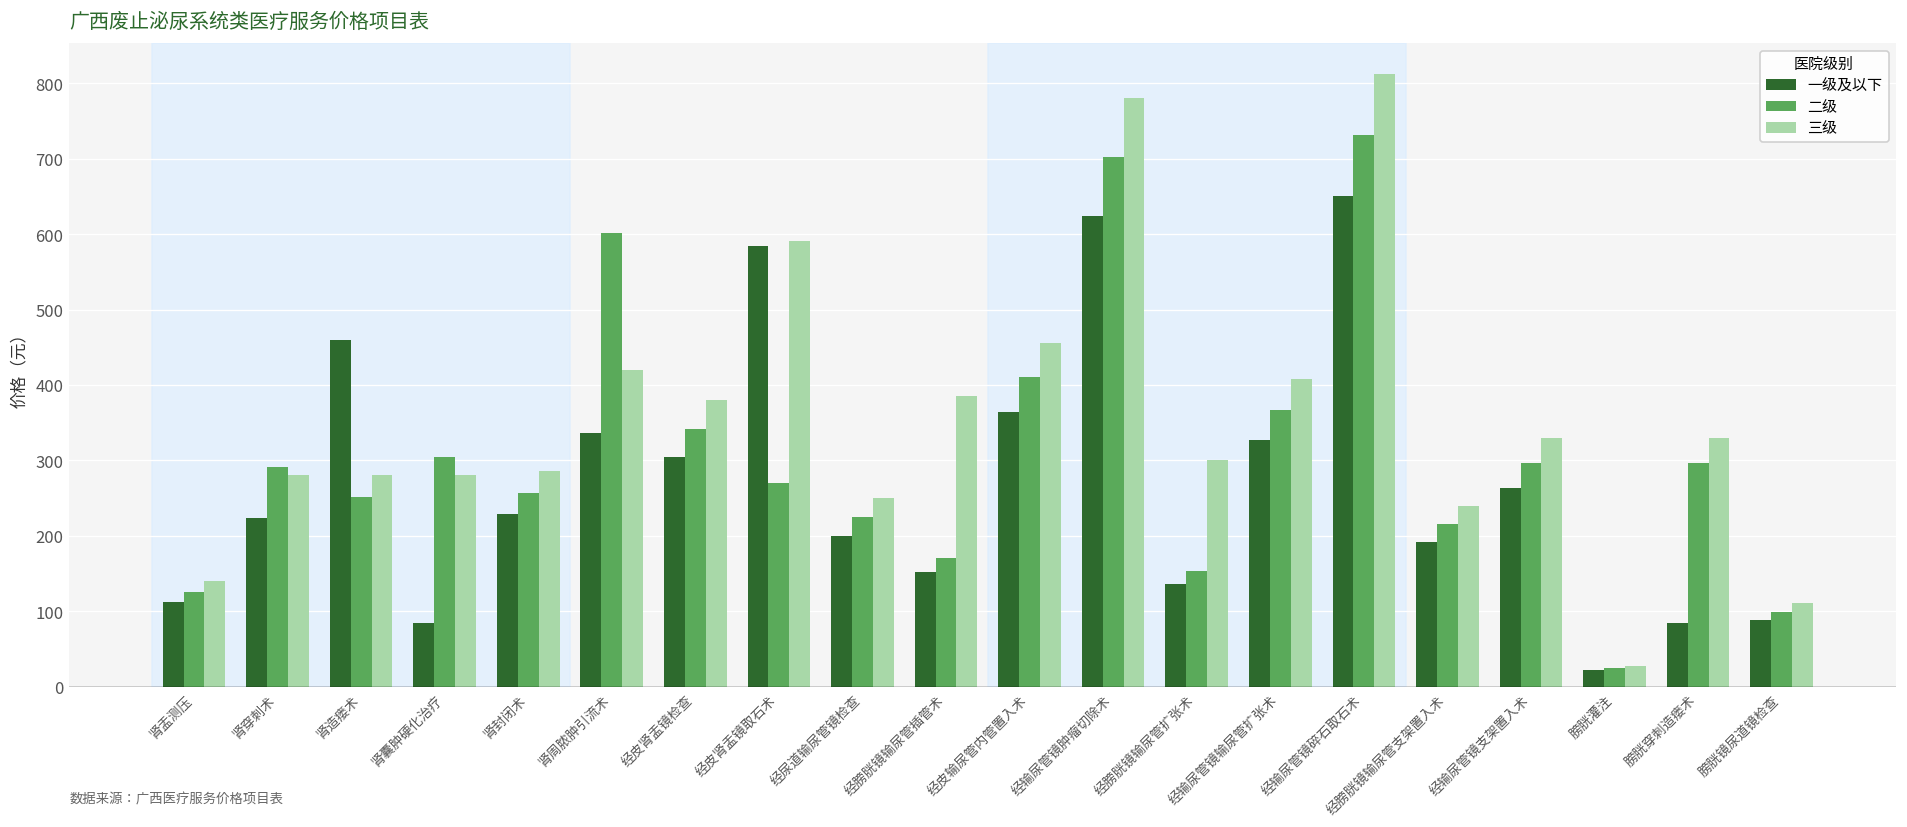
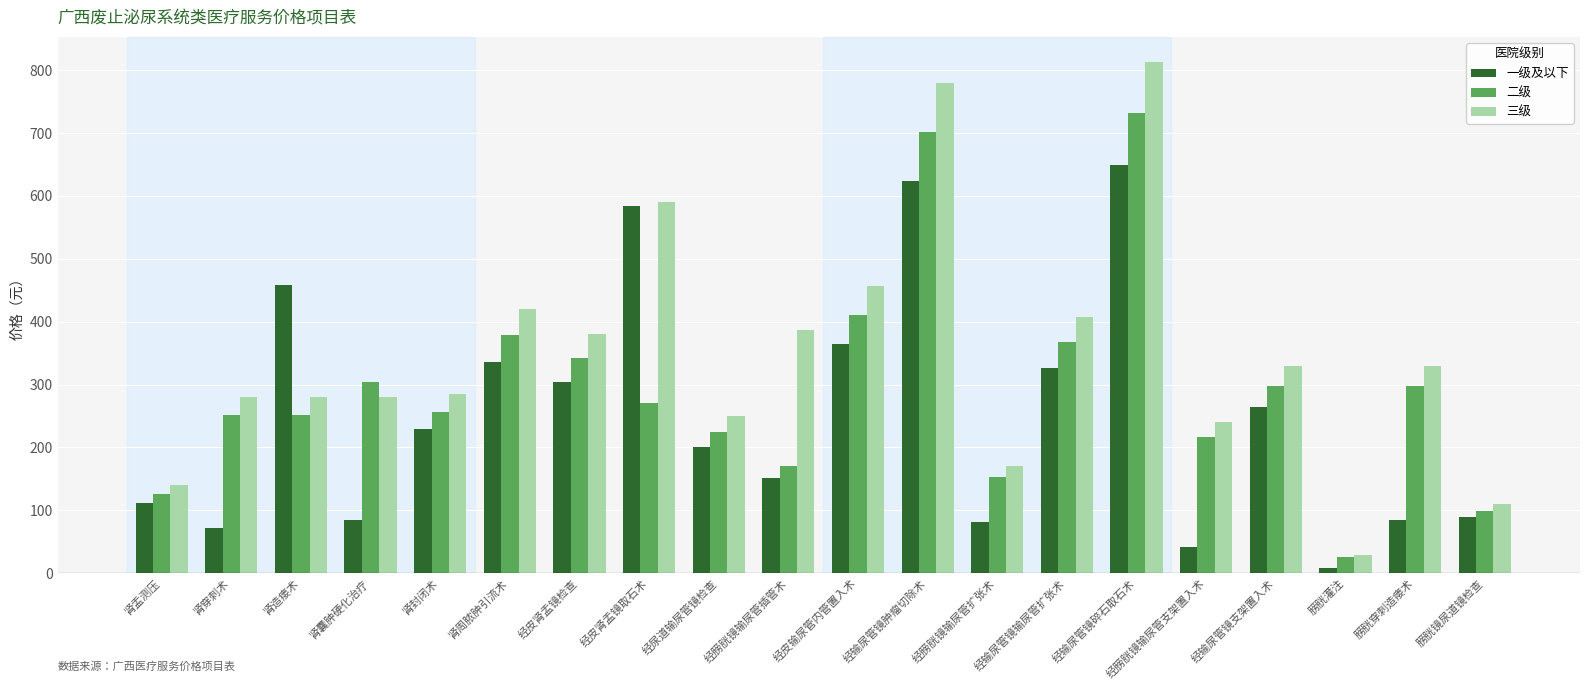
  {
    "一级及以下": {
      "肾盂测压": 110,
-     "肾穿刺术": 220,
+     "肾穿刺术": 70,
      "肾造瘘术": 460,
      "肾囊肿硬化治疗": 90,
      "肾封闭术": 230,
      "肾周脓肿引流术": 340,
      "经皮肾盂镜检查": 300,
      "经皮肾盂镜取石术": 580,
      "经尿道输尿管镜检查": 200,
      "经膀胱镜输尿管插管术": 150,
      "经皮输尿管内管置入术": 360,
      "经输尿管镜肿瘤切除术": 620,
-     "经膀胱镜输尿管扩张术": 140,
+     "经膀胱镜输尿管扩张术": 80,
      "经输尿管镜输尿管扩张术": 330,
      "经输尿管镜碎石取石术": 650,
-     "经膀胱镜输尿管支架置入术": 190,
+     "经膀胱镜输尿管支架置入术": 40,
      "经输尿管镜支架置入术": 260,
-     "膀胱灌注": 20,
+     "膀胱灌注": 10,
      "膀胱穿刺造瘘术": 90,
      "膀胱镜尿道镜检查": 90
    },
    "二级": {
      "肾盂测压": 130,
-     "肾穿刺术": 290,
+     "肾穿刺术": 250,
      "肾造瘘术": 250,
      "肾囊肿硬化治疗": 300,
      "肾封闭术": 260,
-     "肾周脓肿引流术": 600,
+     "肾周脓肿引流术": 380,
      "经皮肾盂镜检查": 340,
      "经皮肾盂镜取石术": 270,
      "经尿道输尿管镜检查": 230,
      "经膀胱镜输尿管插管术": 170,
      "经皮输尿管内管置入术": 410,
      "经输尿管镜肿瘤切除术": 700,
      "经膀胱镜输尿管扩张术": 150,
      "经输尿管镜输尿管扩张术": 370,
      "经输尿管镜碎石取石术": 730,
      "经膀胱镜输尿管支架置入术": 220,
      "经输尿管镜支架置入术": 300,
      "膀胱灌注": 30,
      "膀胱穿刺造瘘术": 300,
      "膀胱镜尿道镜检查": 100
    },
    "三级": {
      "肾盂测压": 140,
      "肾穿刺术": 280,
      "肾造瘘术": 280,
      "肾囊肿硬化治疗": 280,
      "肾封闭术": 290,
      "肾周脓肿引流术": 420,
      "经皮肾盂镜检查": 380,
      "经皮肾盂镜取石术": 590,
      "经尿道输尿管镜检查": 250,
      "经膀胱镜输尿管插管术": 390,
      "经皮输尿管内管置入术": 460,
      "经输尿管镜肿瘤切除术": 780,
-     "经膀胱镜输尿管扩张术": 300,
+     "经膀胱镜输尿管扩张术": 170,
      "经输尿管镜输尿管扩张术": 410,
      "经输尿管镜碎石取石术": 810,
      "经膀胱镜输尿管支架置入术": 240,
      "经输尿管镜支架置入术": 330,
      "膀胱灌注": 30,
      "膀胱穿刺造瘘术": 330,
      "膀胱镜尿道镜检查": 110
    }
  }
